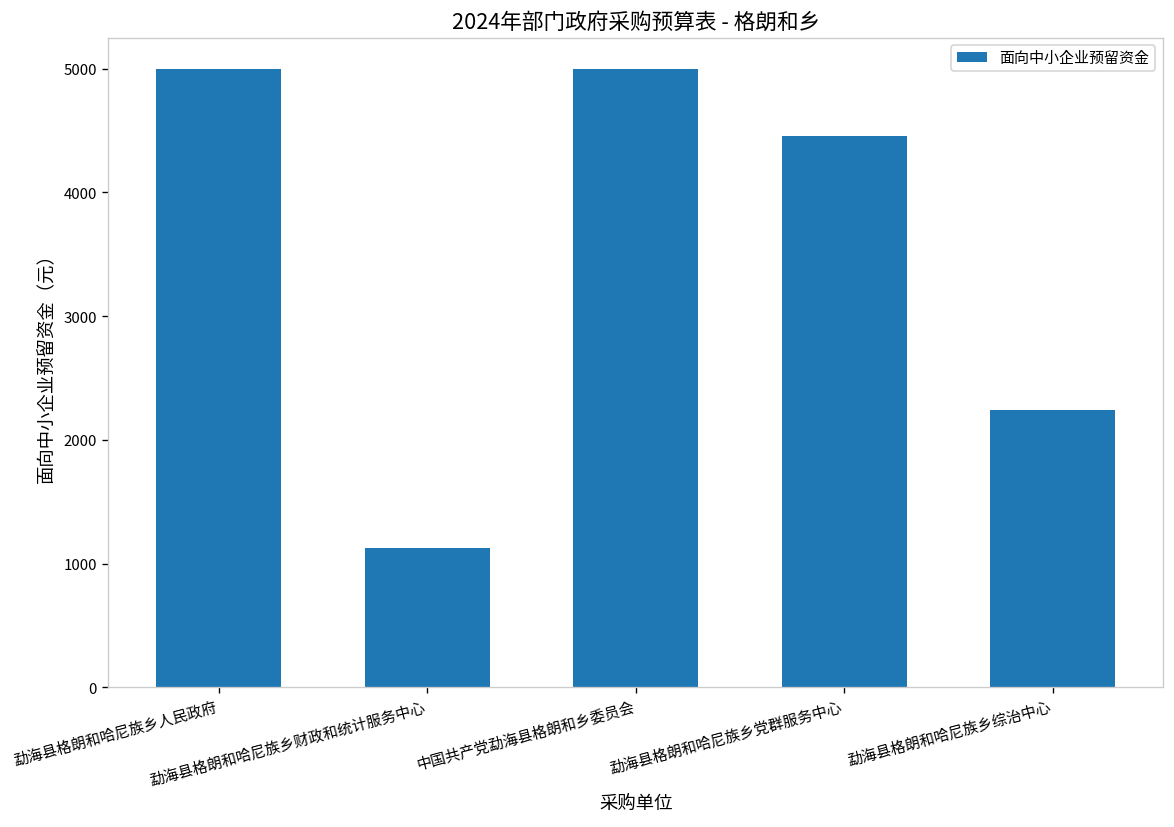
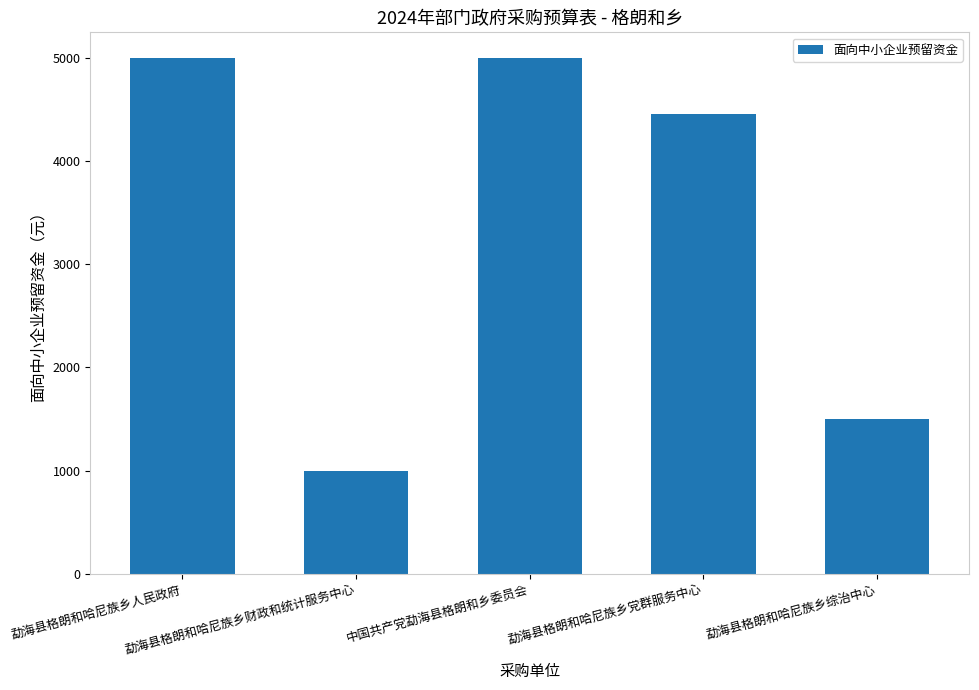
  {
    "勐海县格朗和哈尼族乡人民政府": 5000,
-   "勐海县格朗和哈尼族乡财政和统计服务中心": 1120,
+   "勐海县格朗和哈尼族乡财政和统计服务中心": 1000,
    "中国共产党勐海县格朗和乡委员会": 5000,
    "勐海县格朗和哈尼族乡党群服务中心": 4460,
-   "勐海县格朗和哈尼族乡综治中心": 2250
+   "勐海县格朗和哈尼族乡综治中心": 1500
  }
